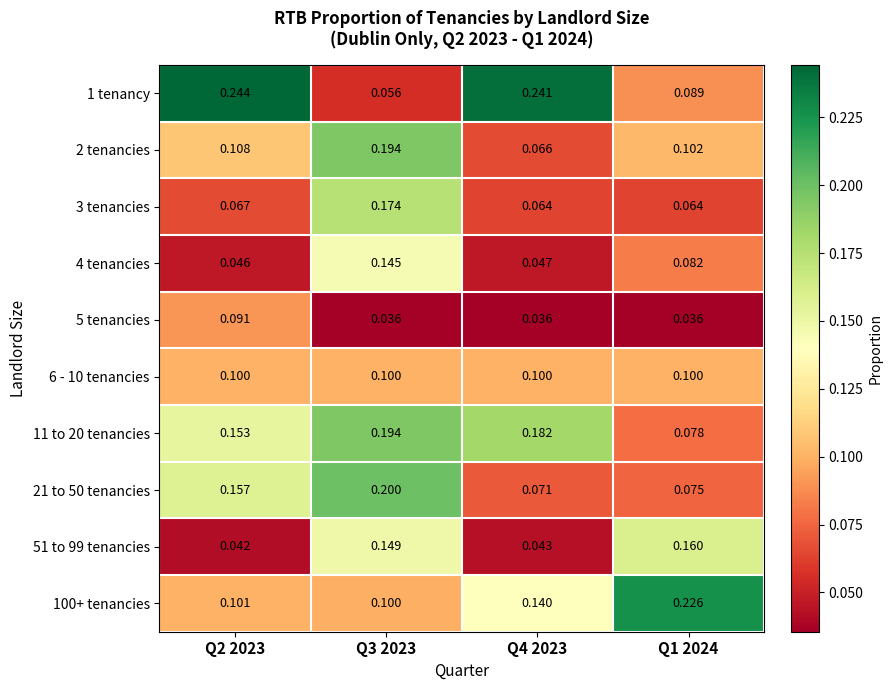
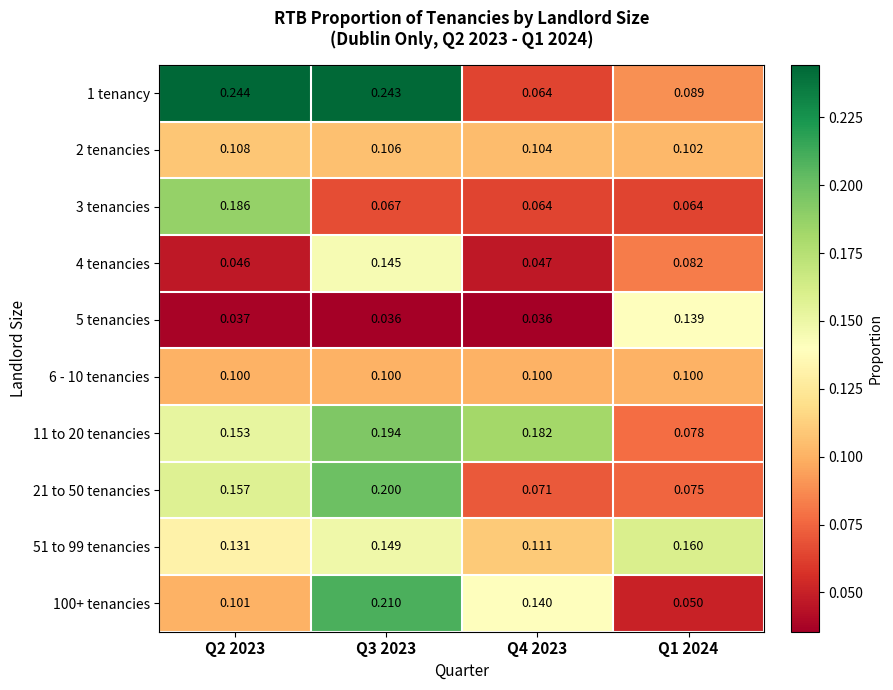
  {
    "1 tenancy": {
      "Q2 2023": 0.244,
-     "Q3 2023": 0.056,
-     "Q4 2023": 0.241,
+     "Q3 2023": 0.243,
+     "Q4 2023": 0.064,
      "Q1 2024": 0.089
    },
    "2 tenancies": {
      "Q2 2023": 0.108,
-     "Q3 2023": 0.194,
-     "Q4 2023": 0.066,
+     "Q3 2023": 0.106,
+     "Q4 2023": 0.104,
      "Q1 2024": 0.102
    },
    "3 tenancies": {
-     "Q2 2023": 0.067,
-     "Q3 2023": 0.174,
+     "Q2 2023": 0.186,
+     "Q3 2023": 0.067,
      "Q4 2023": 0.064,
      "Q1 2024": 0.064
    },
    "4 tenancies": {
      "Q2 2023": 0.046,
      "Q3 2023": 0.145,
      "Q4 2023": 0.047,
      "Q1 2024": 0.082
    },
    "5 tenancies": {
-     "Q2 2023": 0.091,
+     "Q2 2023": 0.037,
      "Q3 2023": 0.036,
      "Q4 2023": 0.036,
-     "Q1 2024": 0.036
+     "Q1 2024": 0.139
    },
    "6 - 10 tenancies": {
      "Q2 2023": 0.100,
      "Q3 2023": 0.100,
      "Q4 2023": 0.100,
      "Q1 2024": 0.100
    },
    "11 to 20 tenancies": {
      "Q2 2023": 0.153,
      "Q3 2023": 0.194,
      "Q4 2023": 0.182,
      "Q1 2024": 0.078
    },
    "21 to 50 tenancies": {
      "Q2 2023": 0.157,
      "Q3 2023": 0.200,
      "Q4 2023": 0.071,
      "Q1 2024": 0.075
    },
    "51 to 99 tenancies": {
-     "Q2 2023": 0.042,
+     "Q2 2023": 0.131,
      "Q3 2023": 0.149,
-     "Q4 2023": 0.043,
+     "Q4 2023": 0.111,
      "Q1 2024": 0.160
    },
    "100+ tenancies": {
      "Q2 2023": 0.101,
-     "Q3 2023": 0.100,
+     "Q3 2023": 0.210,
      "Q4 2023": 0.140,
-     "Q1 2024": 0.226
+     "Q1 2024": 0.050
    }
  }
